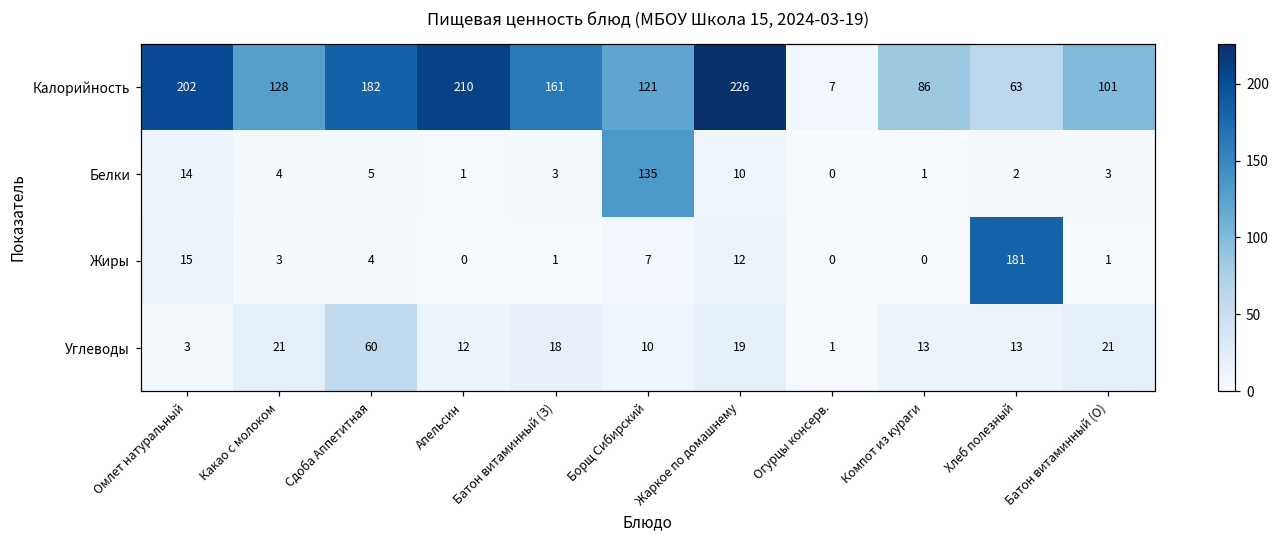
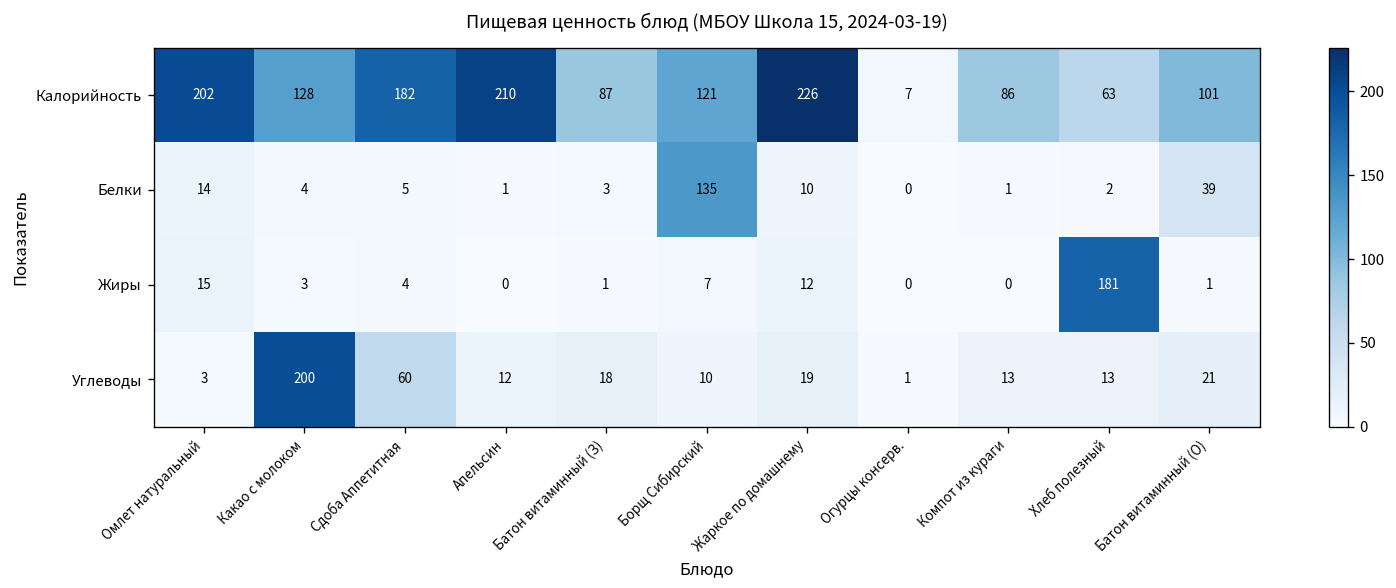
  {
    "Калорийность": {
      "Омлет натуральный": 202,
      "Какао с молоком": 128,
      "Сдоба Аппетитная": 182,
      "Апельсин": 210,
-     "Батон витаминный (З)": 161,
+     "Батон витаминный (З)": 87,
      "Борщ Сибирский": 121,
      "Жаркое по домашнему": 226,
      "Огурцы консерв.": 7,
      "Компот из кураги": 86,
      "Хлеб полезный": 63,
      "Батон витаминный (О)": 101
    },
    "Белки": {
      "Омлет натуральный": 14,
      "Какао с молоком": 4,
      "Сдоба Аппетитная": 5,
      "Апельсин": 1,
      "Батон витаминный (З)": 3,
      "Борщ Сибирский": 135,
      "Жаркое по домашнему": 10,
      "Огурцы консерв.": 0,
      "Компот из кураги": 1,
      "Хлеб полезный": 2,
-     "Батон витаминный (О)": 3
+     "Батон витаминный (О)": 39
    },
    "Жиры": {
      "Омлет натуральный": 15,
      "Какао с молоком": 3,
      "Сдоба Аппетитная": 4,
      "Апельсин": 0,
      "Батон витаминный (З)": 1,
      "Борщ Сибирский": 7,
      "Жаркое по домашнему": 12,
      "Огурцы консерв.": 0,
      "Компот из кураги": 0,
      "Хлеб полезный": 181,
      "Батон витаминный (О)": 1
    },
    "Углеводы": {
      "Омлет натуральный": 3,
-     "Какао с молоком": 21,
+     "Какао с молоком": 200,
      "Сдоба Аппетитная": 60,
      "Апельсин": 12,
      "Батон витаминный (З)": 18,
      "Борщ Сибирский": 10,
      "Жаркое по домашнему": 19,
      "Огурцы консерв.": 1,
      "Компот из кураги": 13,
      "Хлеб полезный": 13,
      "Батон витаминный (О)": 21
    }
  }
